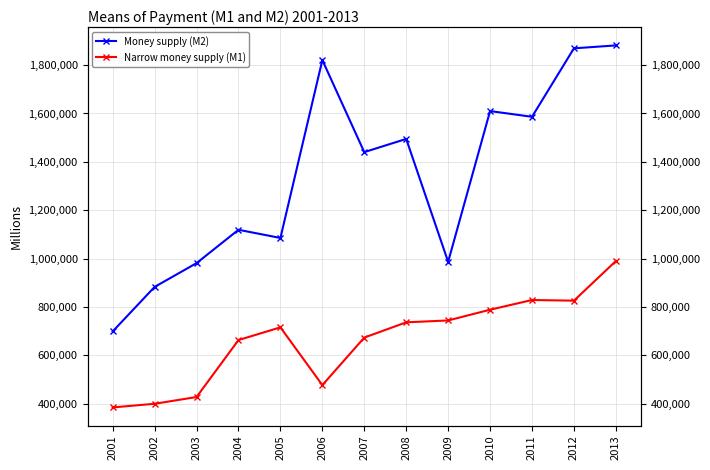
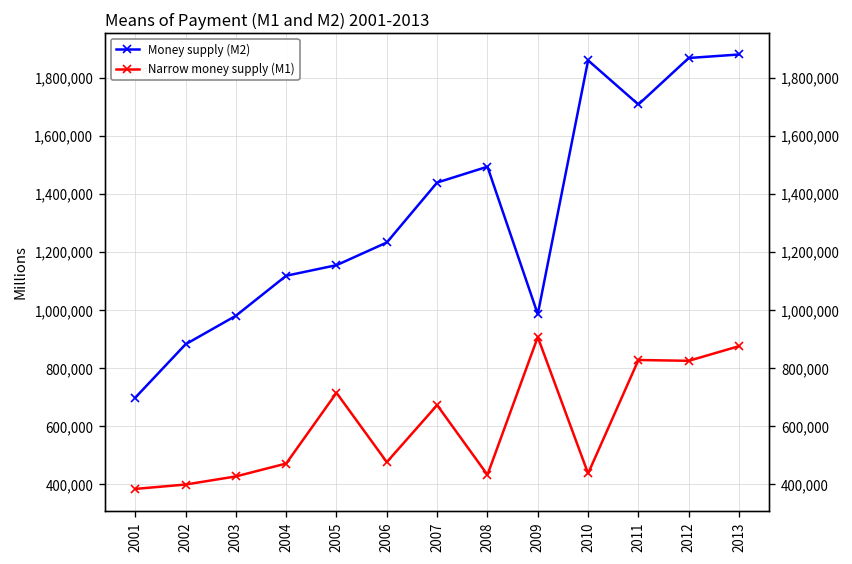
  {
    "Money supply (M2)": {
      "2001": "700,000",
      "2002": "880,000",
      "2003": "980,000",
      "2004": "1,120,000",
-     "2005": "1,090,000",
-     "2006": "1,820,000",
+     "2005": "1,160,000",
+     "2006": "1,230,000",
      "2007": "1,440,000",
      "2008": "1,490,000",
      "2009": "990,000",
-     "2010": "1,610,000",
-     "2011": "1,590,000",
+     "2010": "1,860,000",
+     "2011": "1,710,000",
      "2012": "1,870,000",
      "2013": "1,880,000"
    },
    "Narrow money supply (M1)": {
      "2001": "380,000",
      "2002": "400,000",
      "2003": "430,000",
-     "2004": "660,000",
+     "2004": "470,000",
      "2005": "720,000",
      "2006": "480,000",
      "2007": "670,000",
-     "2008": "740,000",
-     "2009": "740,000",
-     "2010": "790,000",
+     "2008": "430,000",
+     "2009": "910,000",
+     "2010": "440,000",
      "2011": "830,000",
      "2012": "830,000",
-     "2013": "990,000"
+     "2013": "880,000"
    }
  }
